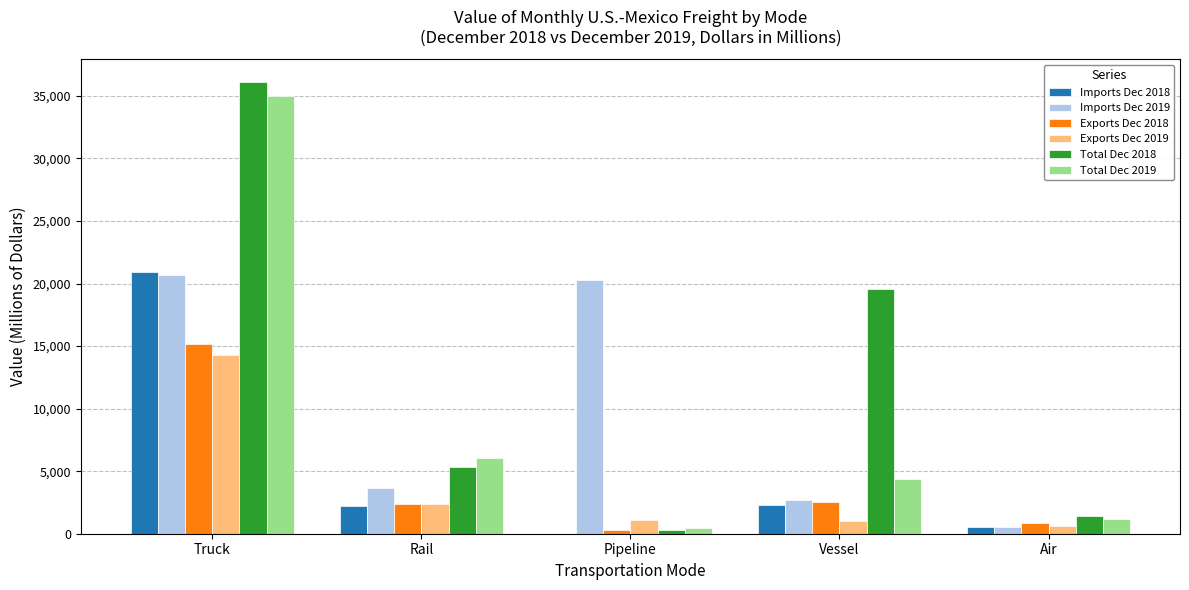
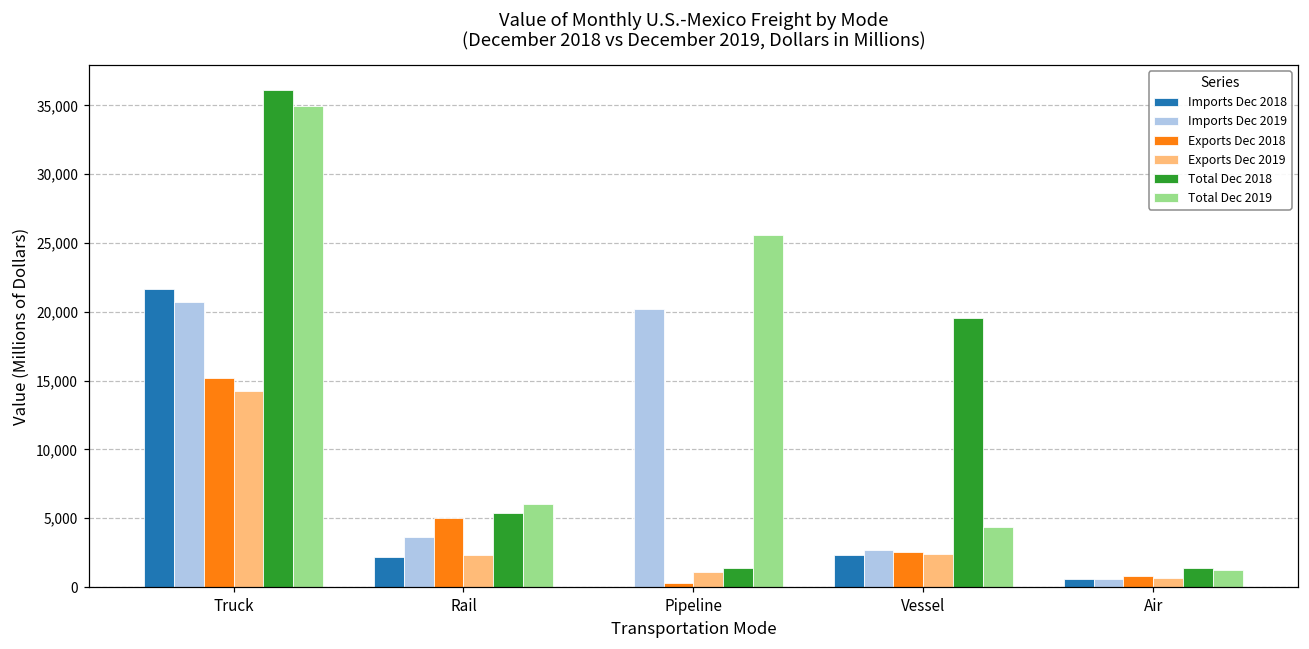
  {
    "Imports Dec 2018": {
-     "Truck": "20,900",
+     "Truck": "21,600",
      "Rail": "2,200",
      "Vessel": "2,300",
      "Air": "600"
    },
    "Imports Dec 2019": {
      "Truck": "20,700",
      "Rail": "3,700",
      "Pipeline": "20,200",
      "Vessel": "2,700",
      "Air": "600"
    },
    "Exports Dec 2018": {
      "Truck": "15,200",
-     "Rail": "2,400",
+     "Rail": "5,000",
      "Pipeline": "300",
      "Vessel": "2,500",
      "Air": "800"
    },
    "Exports Dec 2019": {
      "Truck": "14,300",
      "Rail": "2,400",
      "Pipeline": "1,100",
-     "Vessel": "1,000",
+     "Vessel": "2,400",
      "Air": "700"
    },
    "Total Dec 2018": {
      "Truck": "36,100",
      "Rail": "5,400",
-     "Pipeline": "300",
+     "Pipeline": "1,400",
      "Vessel": "19,600",
      "Air": "1,400"
    },
    "Total Dec 2019": {
      "Truck": "35,000",
      "Rail": "6,000",
-     "Pipeline": "500",
+     "Pipeline": "25,600",
      "Vessel": "4,400",
      "Air": "1,200"
    }
  }
